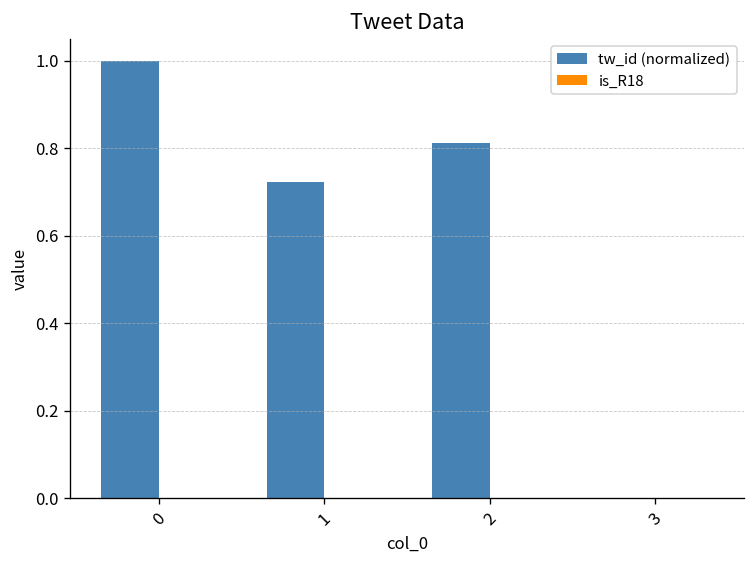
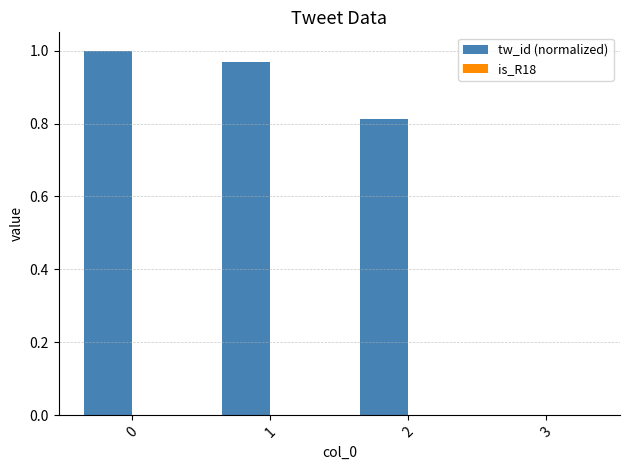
  {
    "tw_id (normalized)": {
      "0": 1.00,
-     "1": 0.72,
+     "1": 0.97,
      "2": 0.81,
      "3": 0.00
    },
    "is_R18": {
      "0": 0.00,
      "1": 0.00,
      "2": 0.00,
      "3": 0.00
    }
  }
